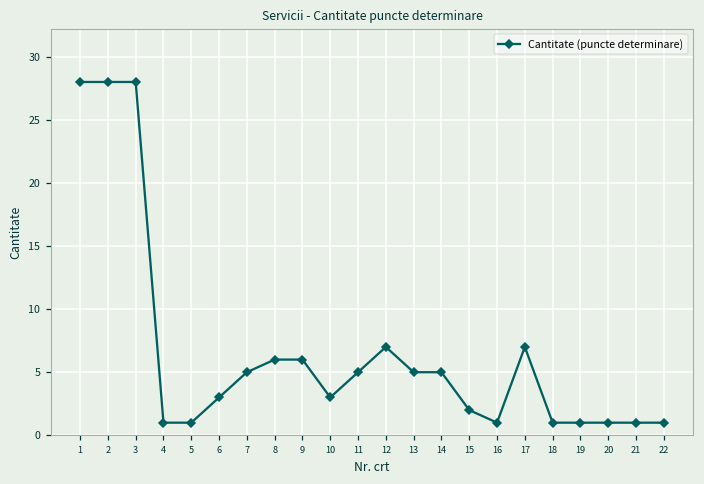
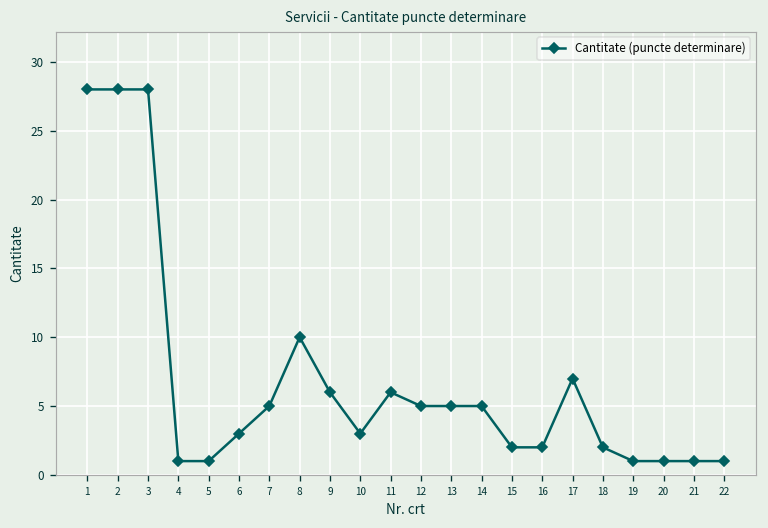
  {
    "1": 28,
    "2": 28,
    "3": 28,
    "4": 1,
    "5": 1,
    "6": 3,
    "7": 5,
-   "8": 6,
+   "8": 10,
    "9": 6,
    "10": 3,
-   "11": 5,
-   "12": 7,
+   "11": 6,
+   "12": 5,
    "13": 5,
    "14": 5,
    "15": 2,
-   "16": 1,
+   "16": 2,
    "17": 7,
-   "18": 1,
+   "18": 2,
    "19": 1,
    "20": 1,
    "21": 1,
    "22": 1
  }
